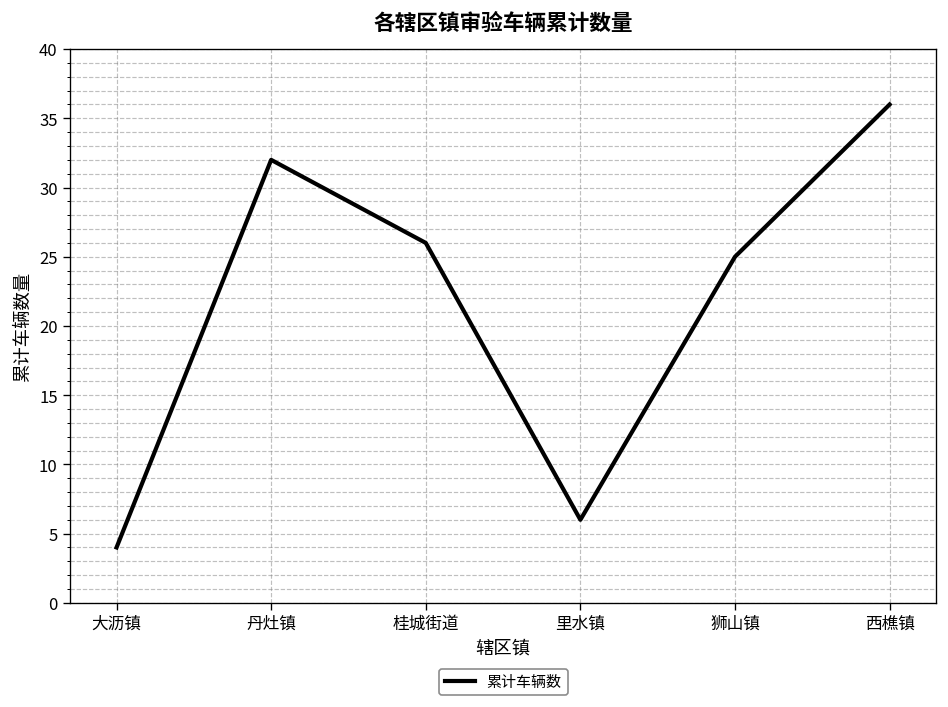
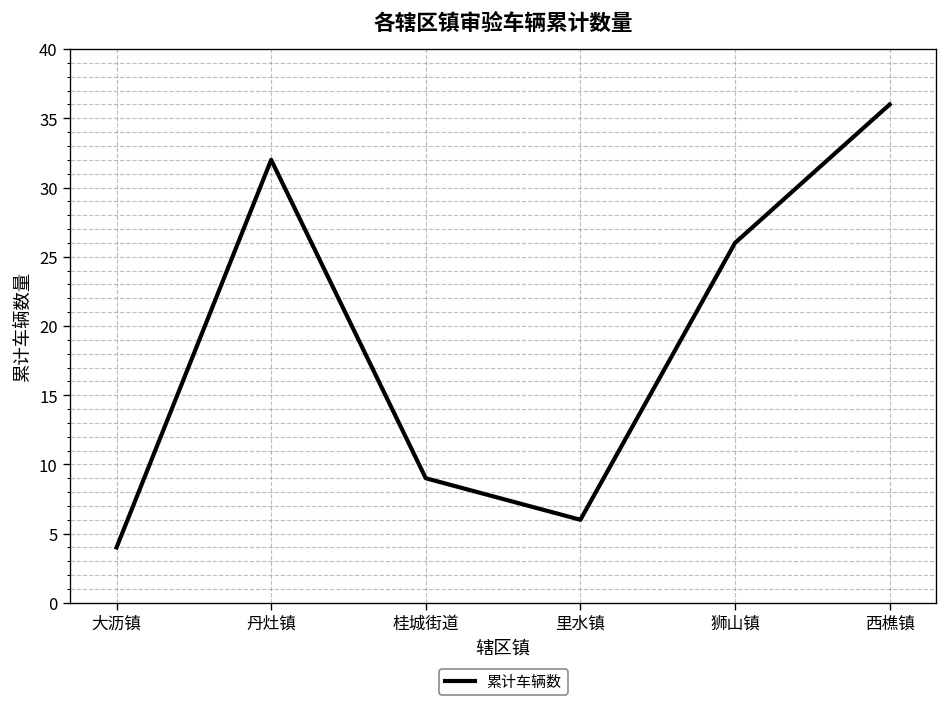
  {
    "大沥镇": 4,
    "丹灶镇": 32,
-   "桂城街道": 26,
+   "桂城街道": 9,
    "里水镇": 6,
-   "狮山镇": 25,
+   "狮山镇": 26,
    "西樵镇": 36
  }
